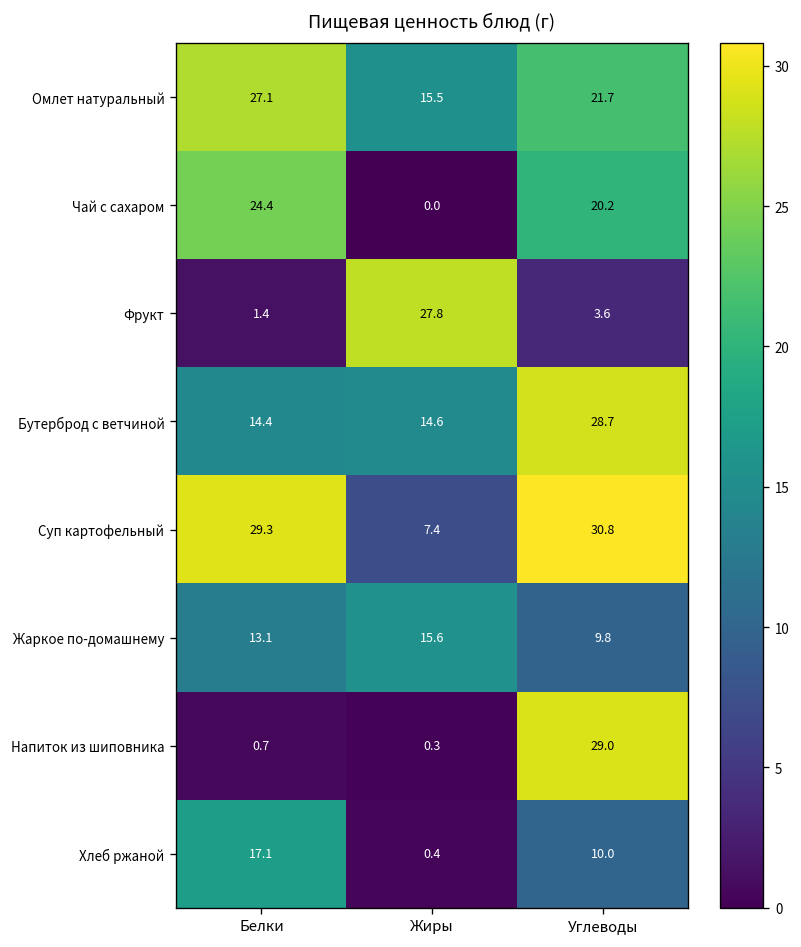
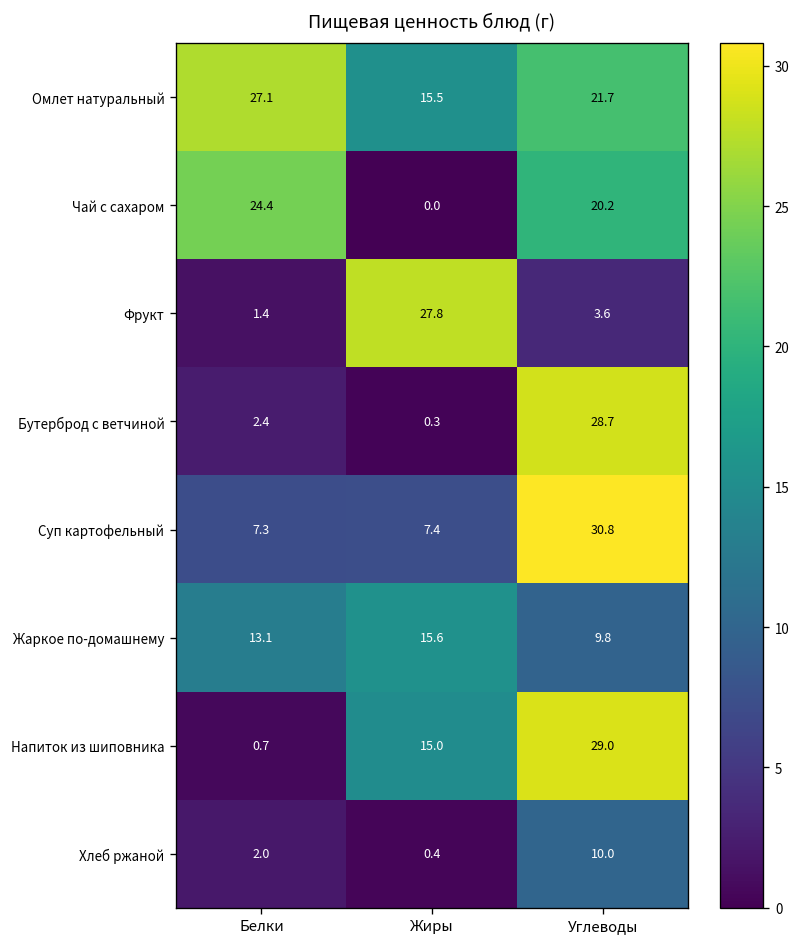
  {
    "Омлет натуральный": {
      "Белки": 27.1,
      "Жиры": 15.5,
      "Углеводы": 21.7
    },
    "Чай с сахаром": {
      "Белки": 24.4,
      "Жиры": 0.0,
      "Углеводы": 20.2
    },
    "Фрукт": {
      "Белки": 1.4,
      "Жиры": 27.8,
      "Углеводы": 3.6
    },
    "Бутерброд с ветчиной": {
-     "Белки": 14.4,
-     "Жиры": 14.6,
+     "Белки": 2.4,
+     "Жиры": 0.3,
      "Углеводы": 28.7
    },
    "Суп картофельный": {
-     "Белки": 29.3,
+     "Белки": 7.3,
      "Жиры": 7.4,
      "Углеводы": 30.8
    },
    "Жаркое по-домашнему": {
      "Белки": 13.1,
      "Жиры": 15.6,
      "Углеводы": 9.8
    },
    "Напиток из шиповника": {
      "Белки": 0.7,
-     "Жиры": 0.3,
+     "Жиры": 15.0,
      "Углеводы": 29.0
    },
    "Хлеб ржаной": {
-     "Белки": 17.1,
+     "Белки": 2.0,
      "Жиры": 0.4,
      "Углеводы": 10.0
    }
  }
